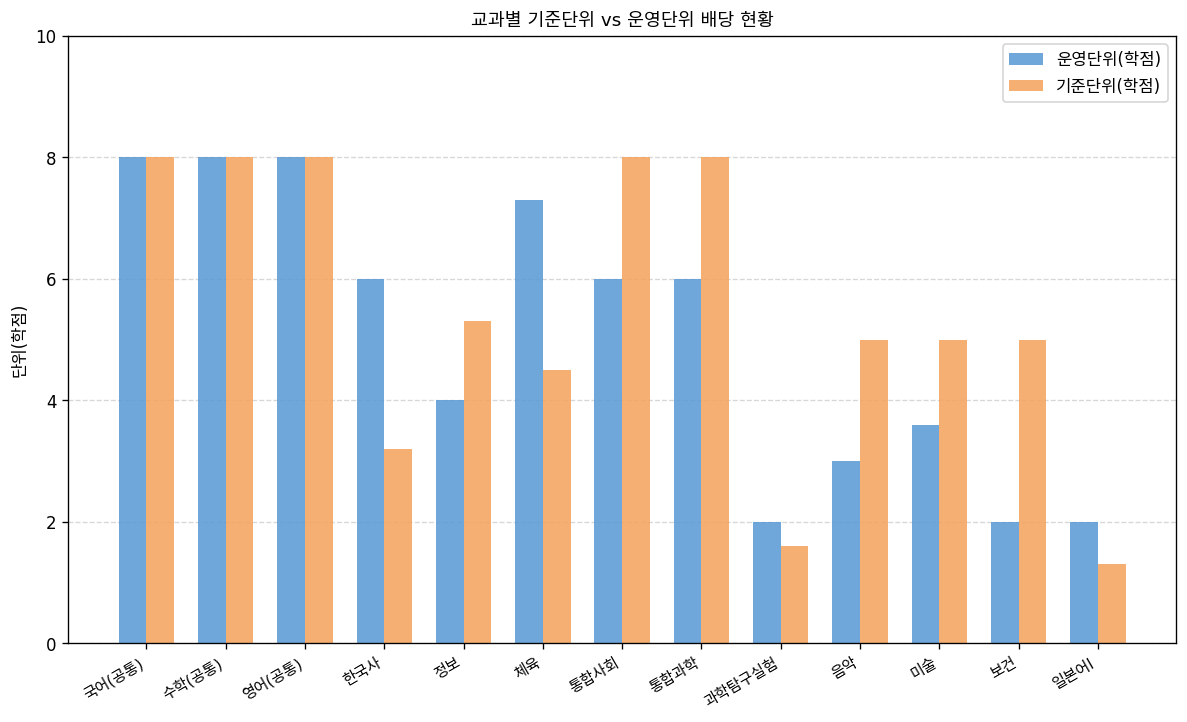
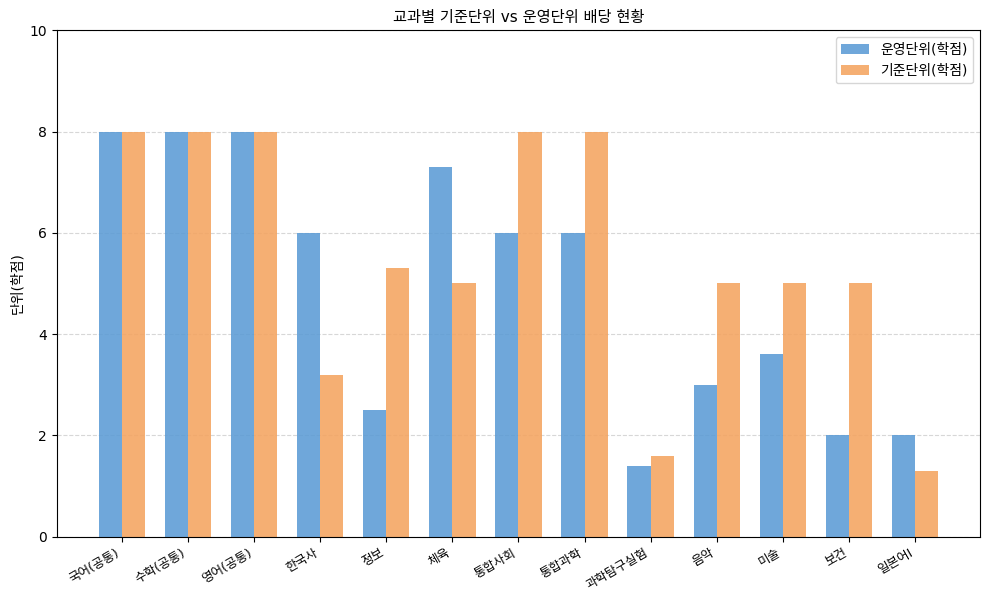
  {
    "운영단위(학점)": {
      "국어(공통)": 8.0,
      "수학(공통)": 8.0,
      "영어(공통)": 8.0,
      "한국사": 6.0,
-     "정보": 4.0,
+     "정보": 2.5,
      "체육": 7.3,
      "통합사회": 6.0,
      "통합과학": 6.0,
-     "과학탐구실험": 2.0,
+     "과학탐구실험": 1.4,
      "음악": 3.0,
      "미술": 3.6,
      "보건": 2.0,
      "일본어Ⅰ": 2.0
    },
    "기준단위(학점)": {
      "국어(공통)": 8.0,
      "수학(공통)": 8.0,
      "영어(공통)": 8.0,
      "한국사": 3.2,
      "정보": 5.3,
-     "체육": 4.5,
+     "체육": 5.0,
      "통합사회": 8.0,
      "통합과학": 8.0,
      "과학탐구실험": 1.6,
      "음악": 5.0,
      "미술": 5.0,
      "보건": 5.0,
      "일본어Ⅰ": 1.3
    }
  }
